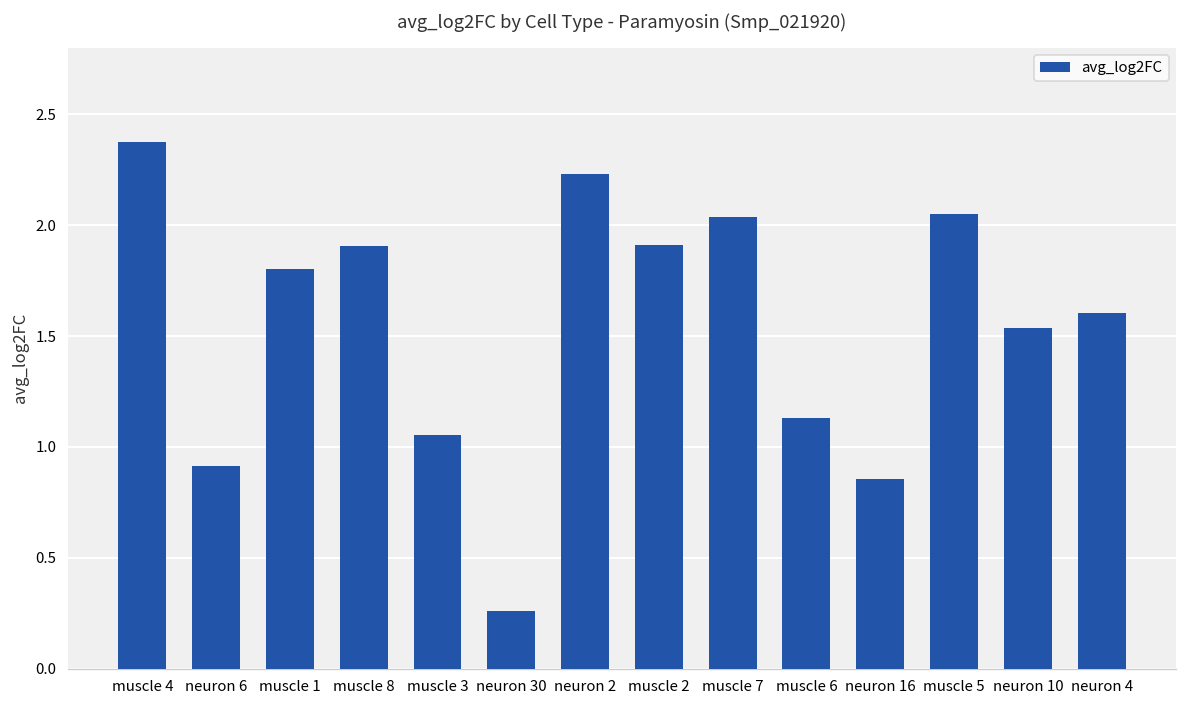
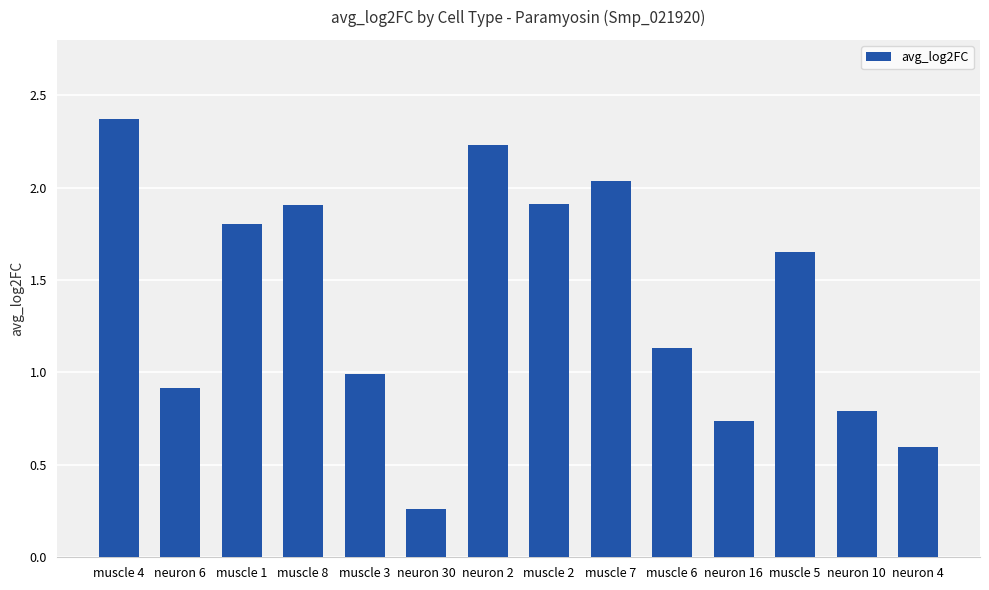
  {
    "muscle 4": 2.37,
    "neuron 6": 0.91,
    "muscle 1": 1.80,
    "muscle 8": 1.91,
-   "muscle 3": 1.05,
+   "muscle 3": 0.99,
    "neuron 30": 0.26,
    "neuron 2": 2.23,
    "muscle 2": 1.91,
    "muscle 7": 2.04,
    "muscle 6": 1.13,
-   "neuron 16": 0.86,
-   "muscle 5": 2.05,
-   "neuron 10": 1.54,
-   "neuron 4": 1.61
+   "neuron 16": 0.74,
+   "muscle 5": 1.65,
+   "neuron 10": 0.79,
+   "neuron 4": 0.59
  }
